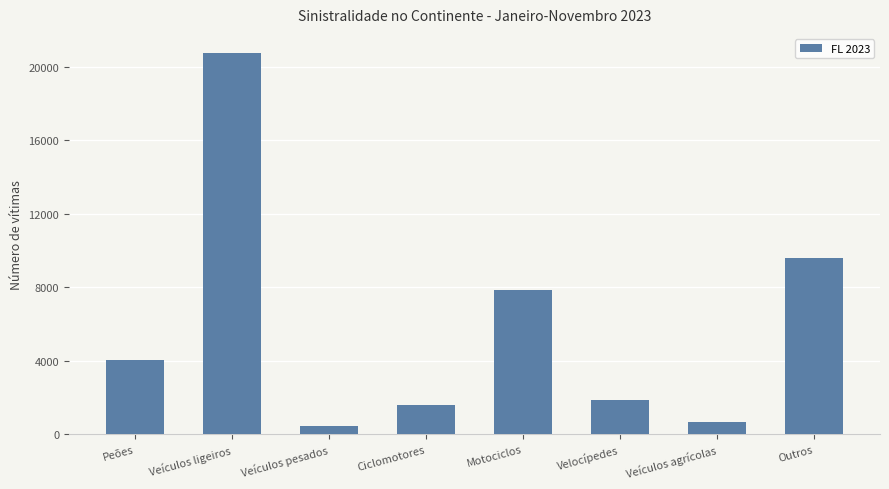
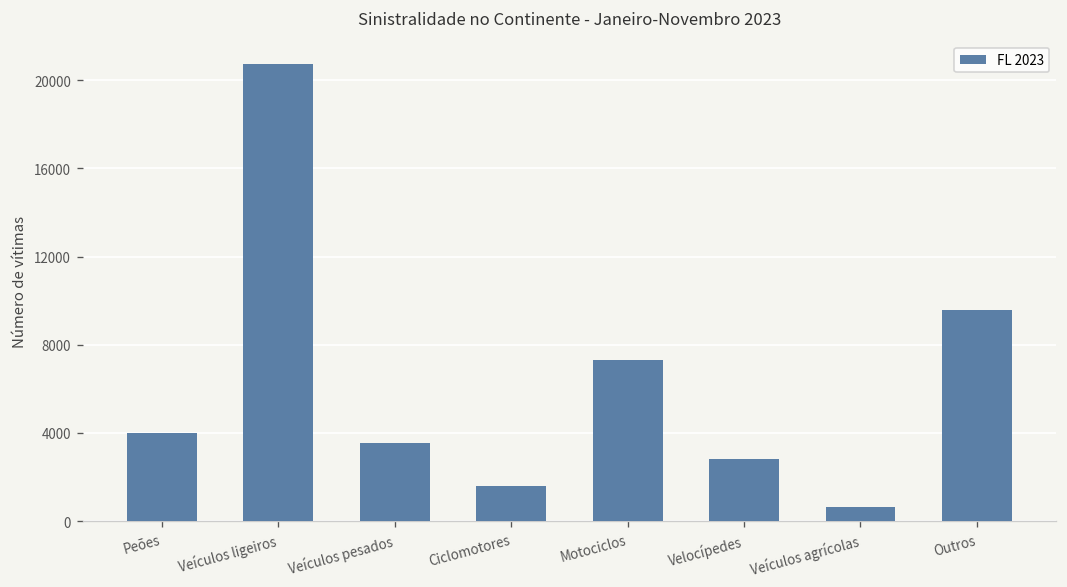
  {
    "Peões": 4000,
    "Veículos ligeiros": 20700,
-   "Veículos pesados": 500,
+   "Veículos pesados": 3500,
    "Ciclomotores": 1600,
-   "Motociclos": 7800,
-   "Velocípedes": 1900,
+   "Motociclos": 7300,
+   "Velocípedes": 2800,
    "Veículos agrícolas": 700,
    "Outros": 9600
  }
